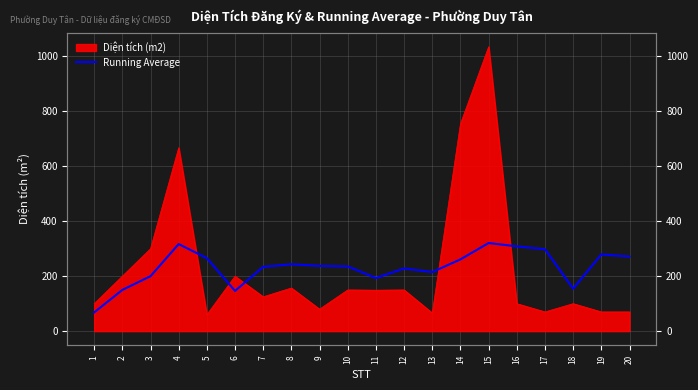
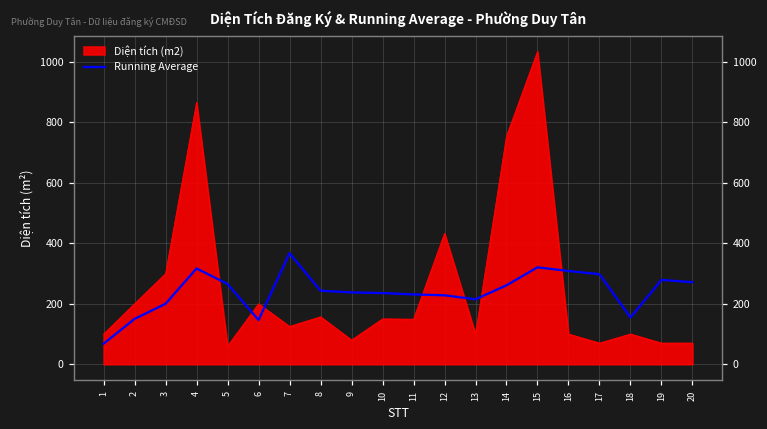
  {
    "Diện tích (m2)": {
      "1": 100,
      "2": 200,
      "3": 300,
-     "4": 670,
+     "4": 870,
      "5": 60,
      "6": 200,
      "7": 130,
      "8": 160,
      "9": 80,
      "10": 150,
      "11": 150,
-     "12": 150,
-     "13": 70,
+     "12": 430,
+     "13": 100,
      "14": 750,
      "15": 1040,
      "16": 100,
      "17": 70,
      "18": 100,
      "19": 70,
      "20": 70
    },
    "Running Average": {
      "1": 70,
      "2": 150,
      "3": 200,
      "4": 320,
      "5": 270,
      "6": 150,
-     "7": 230,
+     "7": 370,
      "8": 240,
      "9": 240,
      "10": 240,
-     "11": 190,
+     "11": 230,
      "12": 230,
      "13": 210,
      "14": 260,
      "15": 320,
      "16": 310,
      "17": 300,
      "18": 150,
      "19": 280,
      "20": 270
    }
  }
